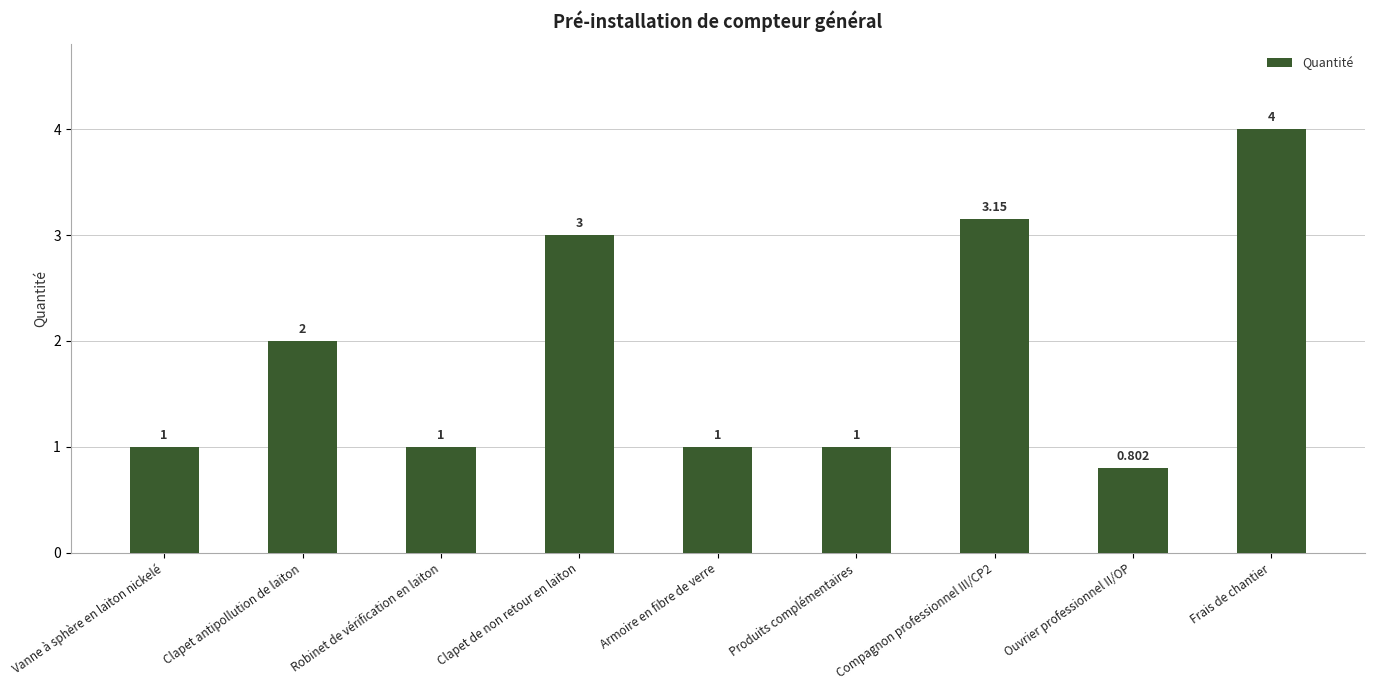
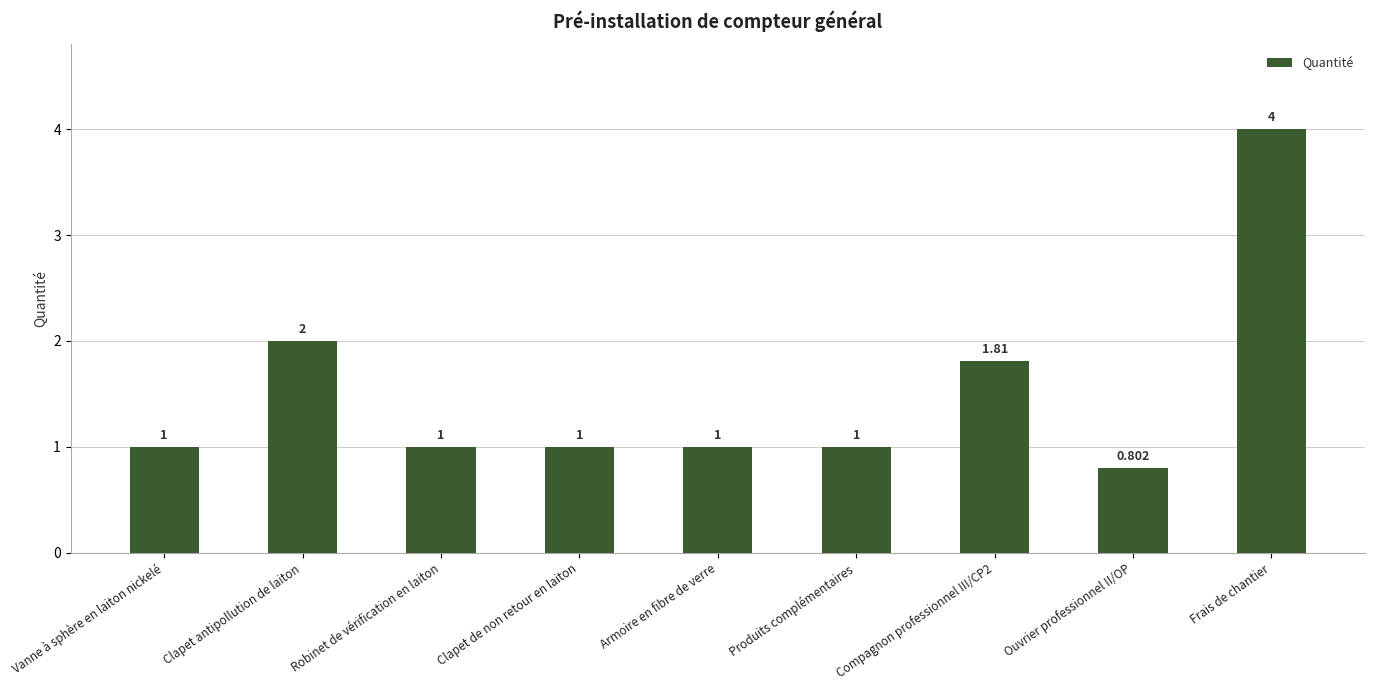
  {
    "Vanne à sphère en laiton nickelé": 1,
    "Clapet antipollution de laiton": 2,
    "Robinet de vérification en laiton": 1,
-   "Clapet de non retour en laiton": 3,
+   "Clapet de non retour en laiton": 1,
    "Armoire en fibre de verre": 1,
    "Produits complémentaires": 1,
-   "Compagnon professionnel III/CP2": 3.15,
+   "Compagnon professionnel III/CP2": 1.81,
    "Ouvrier professionnel II/OP": 0.802,
    "Frais de chantier": 4
  }
